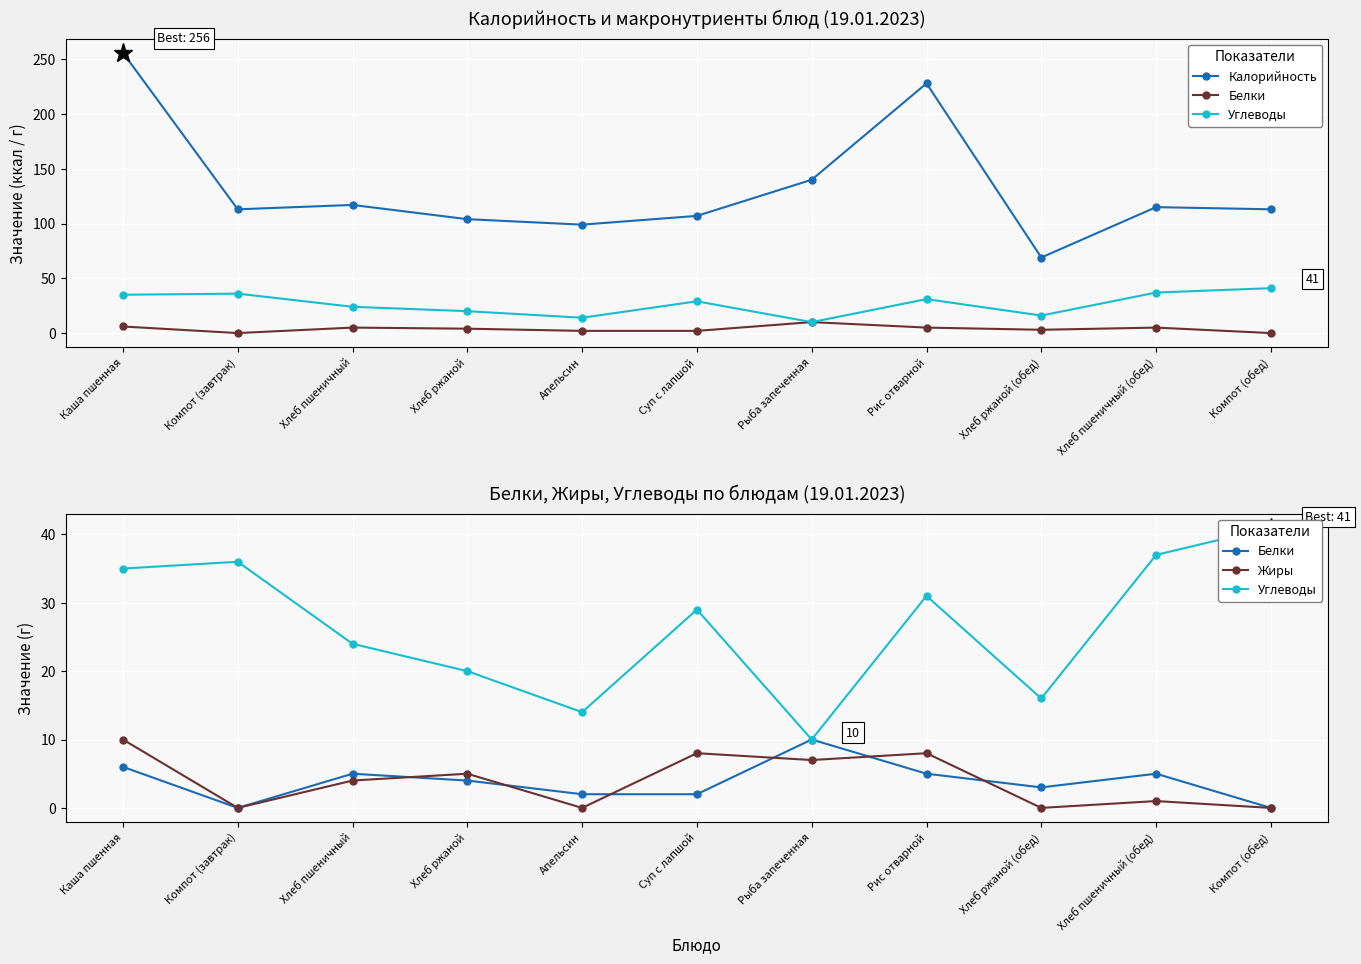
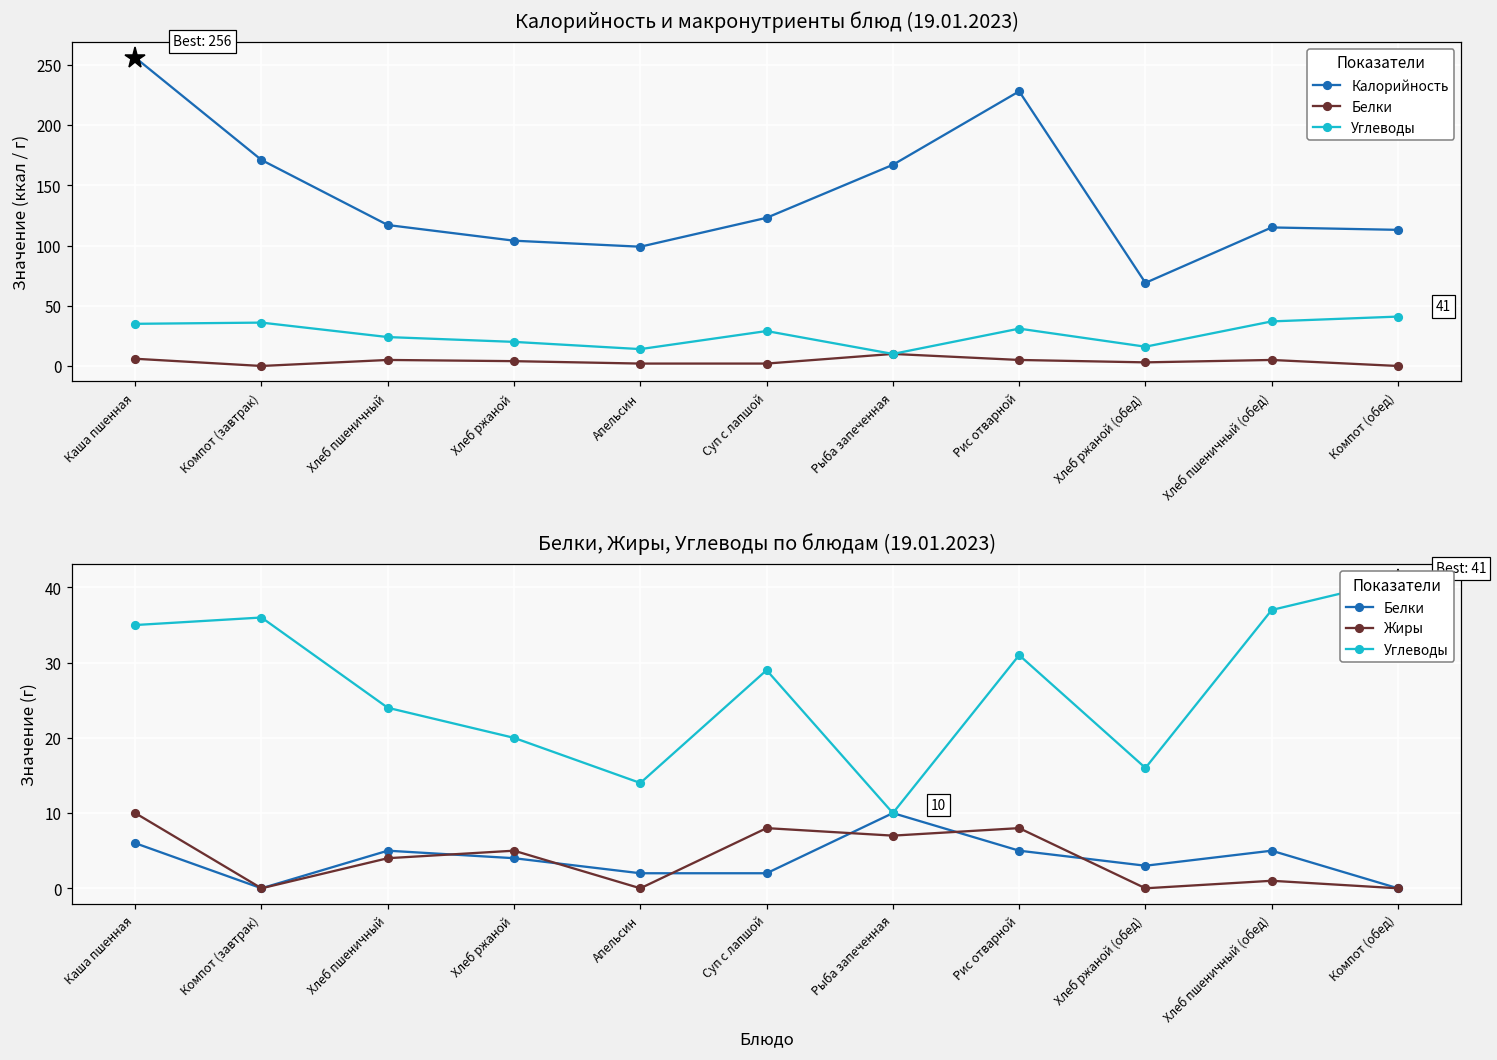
  {
    "Калорийность и макронутриенты блюд (19.01.2023)": {
      "Калорийность": {
-       "Компот (завтрак)": 113,
+       "Компот (завтрак)": 171,
        "Хлеб пшеничный": 117,
        "Хлеб ржаной": 104,
        "Апельсин": 99,
-       "Суп с лапшой": 107,
-       "Рыба запеченная": 140,
+       "Суп с лапшой": 123,
+       "Рыба запеченная": 167,
        "Рис отварной": 228,
        "Хлеб ржаной (обед)": 69,
        "Хлеб пшеничный (обед)": 115,
        "Компот (обед)": 113
      },
      "Углеводы": {
        "Каша пшенная": 35,
        "Компот (завтрак)": 36,
        "Хлеб пшеничный": 24,
        "Хлеб ржаной": 20,
        "Апельсин": 14,
        "Суп с лапшой": 29,
        "Рис отварной": 31,
        "Хлеб ржаной (обед)": 16,
        "Хлеб пшеничный (обед)": 37,
        "Компот (обед)": 41
      }
    },
    "Белки, Жиры, Углеводы по блюдам (19.01.2023)": {
      "Белки": {
        "Каша пшенная": 6,
        "Хлеб пшеничный": 5,
        "Хлеб ржаной": 4,
        "Апельсин": 2,
        "Суп с лапшой": 2,
        "Рис отварной": 5,
        "Хлеб ржаной (обед)": 3,
        "Хлеб пшеничный (обед)": 5
      },
      "Жиры": {
        "Каша пшенная": 10,
        "Хлеб пшеничный": 4,
        "Хлеб ржаной": 5,
        "Апельсин": 0,
        "Суп с лапшой": 8,
        "Рыба запеченная": 7,
        "Рис отварной": 8,
        "Хлеб ржаной (обед)": 0,
        "Хлеб пшеничный (обед)": 1
      },
      "Углеводы": {
        "Каша пшенная": 35,
        "Компот (завтрак)": 36,
        "Хлеб пшеничный": 24,
        "Хлеб ржаной": 20,
        "Апельсин": 14,
        "Суп с лапшой": 29,
        "Рис отварной": 31,
        "Хлеб ржаной (обед)": 16,
        "Хлеб пшеничный (обед)": 37
      }
    }
  }
